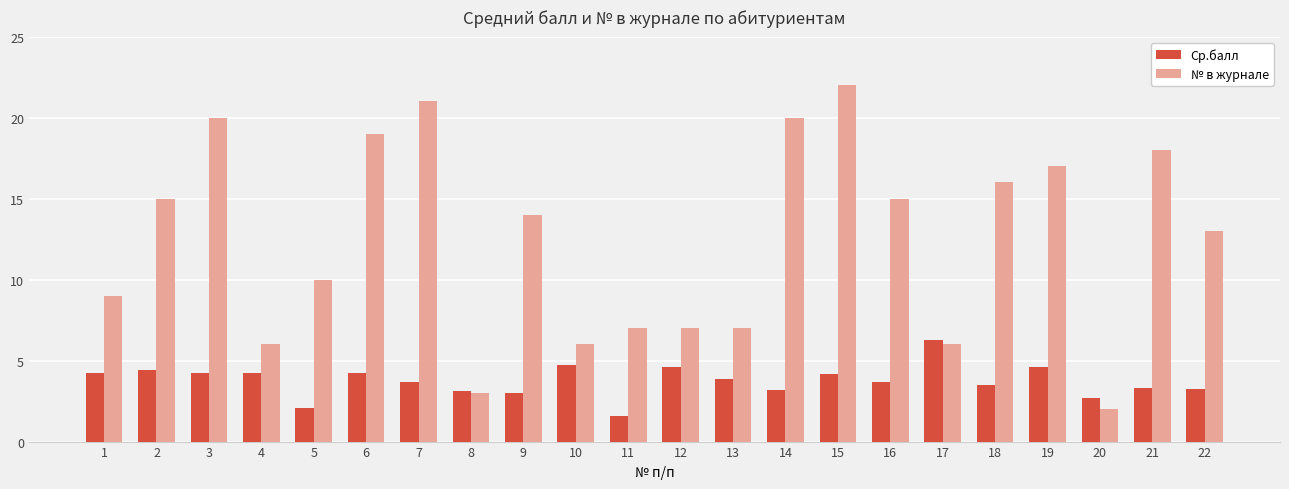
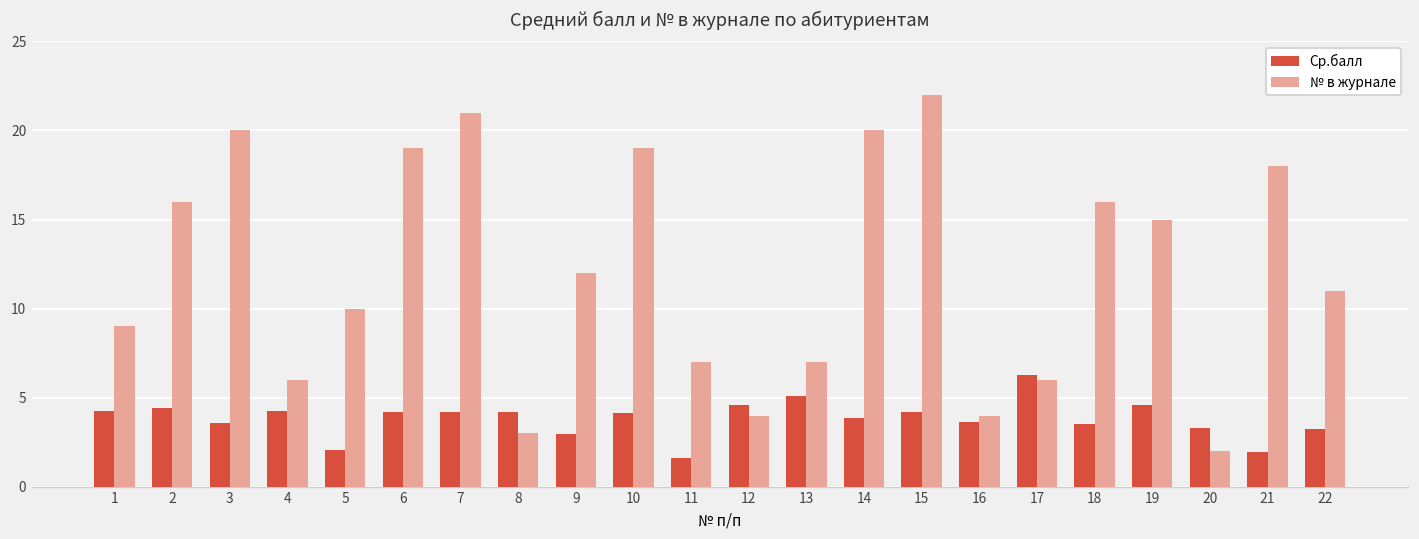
  {
    "Ср.балл": {
      "1": 4.3,
      "2": 4.5,
-     "3": 4.3,
+     "3": 3.6,
      "4": 4.3,
      "5": 2.1,
      "6": 4.2,
-     "7": 3.7,
-     "8": 3.1,
+     "7": 4.2,
+     "8": 4.2,
      "9": 3.0,
-     "10": 4.7,
+     "10": 4.1,
      "11": 1.6,
      "12": 4.6,
-     "13": 3.9,
-     "14": 3.2,
+     "13": 5.1,
+     "14": 3.9,
      "15": 4.2,
      "16": 3.7,
      "17": 6.3,
      "18": 3.5,
      "19": 4.6,
-     "20": 2.7,
-     "21": 3.3,
+     "20": 3.3,
+     "21": 2.0,
      "22": 3.2
    },
    "№ в журнале": {
      "1": 9,
-     "2": 15,
+     "2": 16,
      "3": 20,
      "4": 6,
      "5": 10,
      "6": 19,
      "7": 21,
      "8": 3,
-     "9": 14,
-     "10": 6,
+     "9": 12,
+     "10": 19,
      "11": 7,
-     "12": 7,
+     "12": 4,
      "13": 7,
      "14": 20,
      "15": 22,
-     "16": 15,
+     "16": 4,
      "17": 6,
      "18": 16,
-     "19": 17,
+     "19": 15,
      "20": 2,
      "21": 18,
-     "22": 13
+     "22": 11
    }
  }
